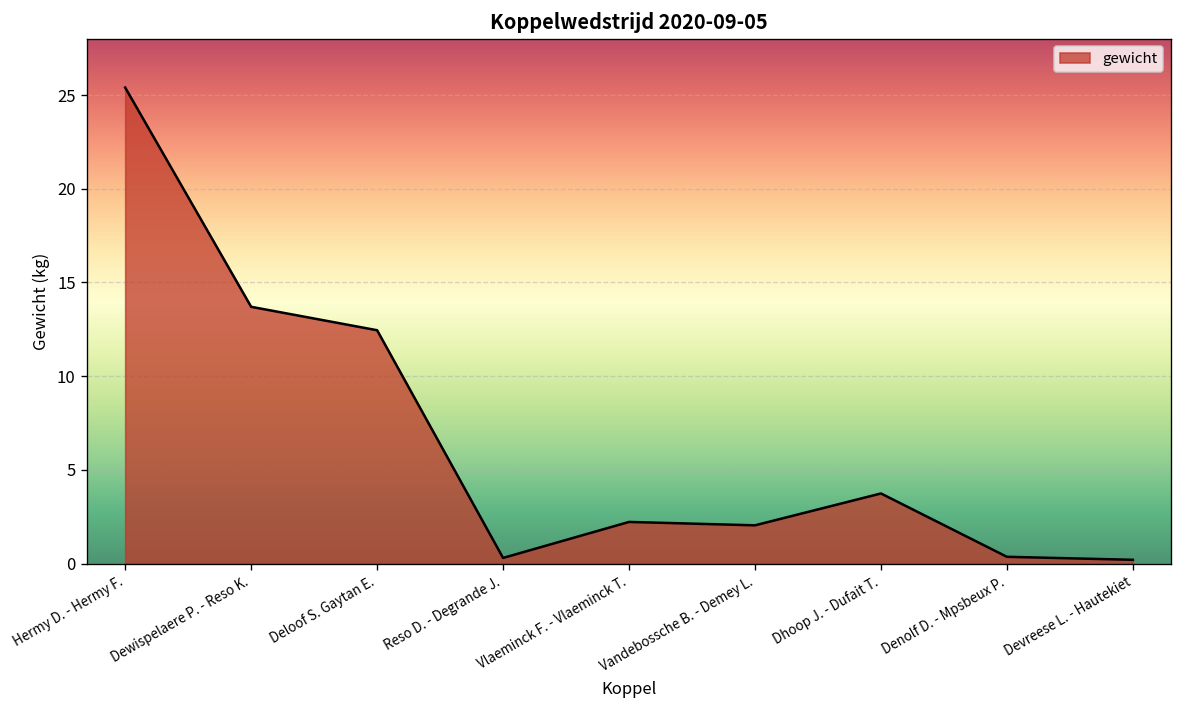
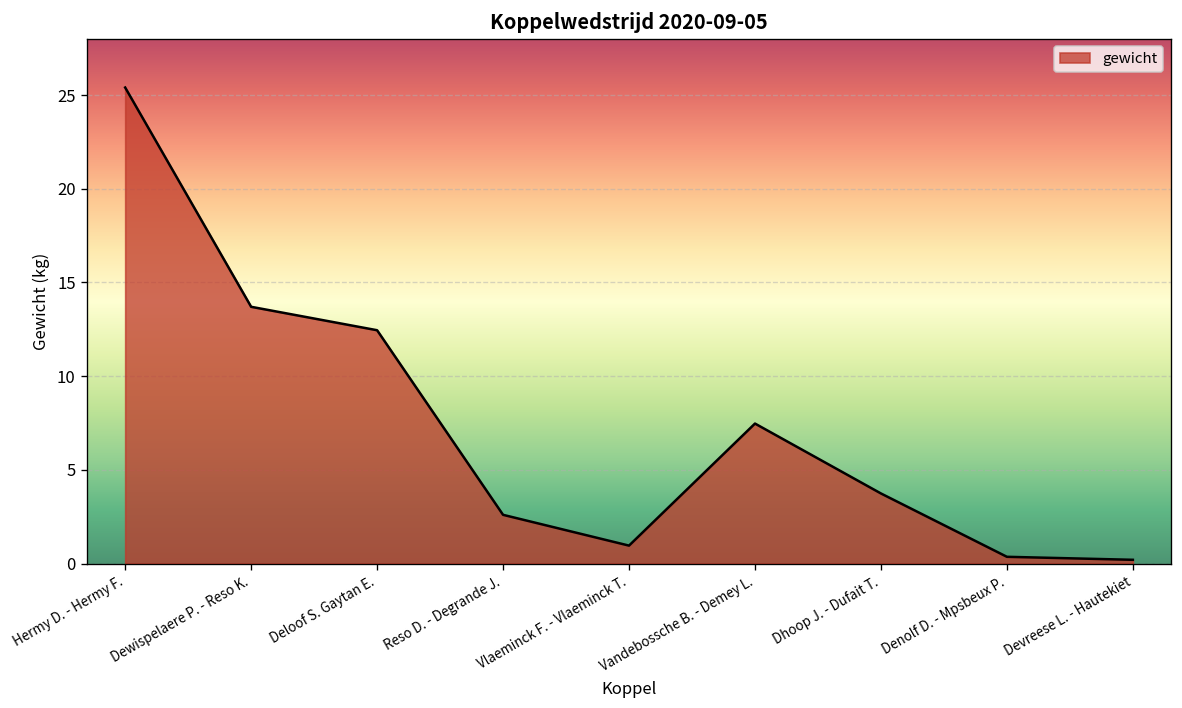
  {
    "Hermy D. - Hermy F.": 25.4,
    "Dewispelaere P. - Reso K.": 13.7,
    "Deloof S. Gaytan E.": 12.5,
-   "Reso D. - Degrande J.": 0.3,
-   "Vlaeminck F. - Vlaeminck T.": 2.2,
-   "Vandebossche B. - Demey L.": 2.0,
+   "Reso D. - Degrande J.": 2.6,
+   "Vlaeminck F. - Vlaeminck T.": 1.0,
+   "Vandebossche B. - Demey L.": 7.5,
    "Dhoop J. - Dufait T.": 3.7,
    "Denolf D. - Mpsbeux P.": 0.4,
    "Devreese L. - Hautekiet": 0.2
  }
